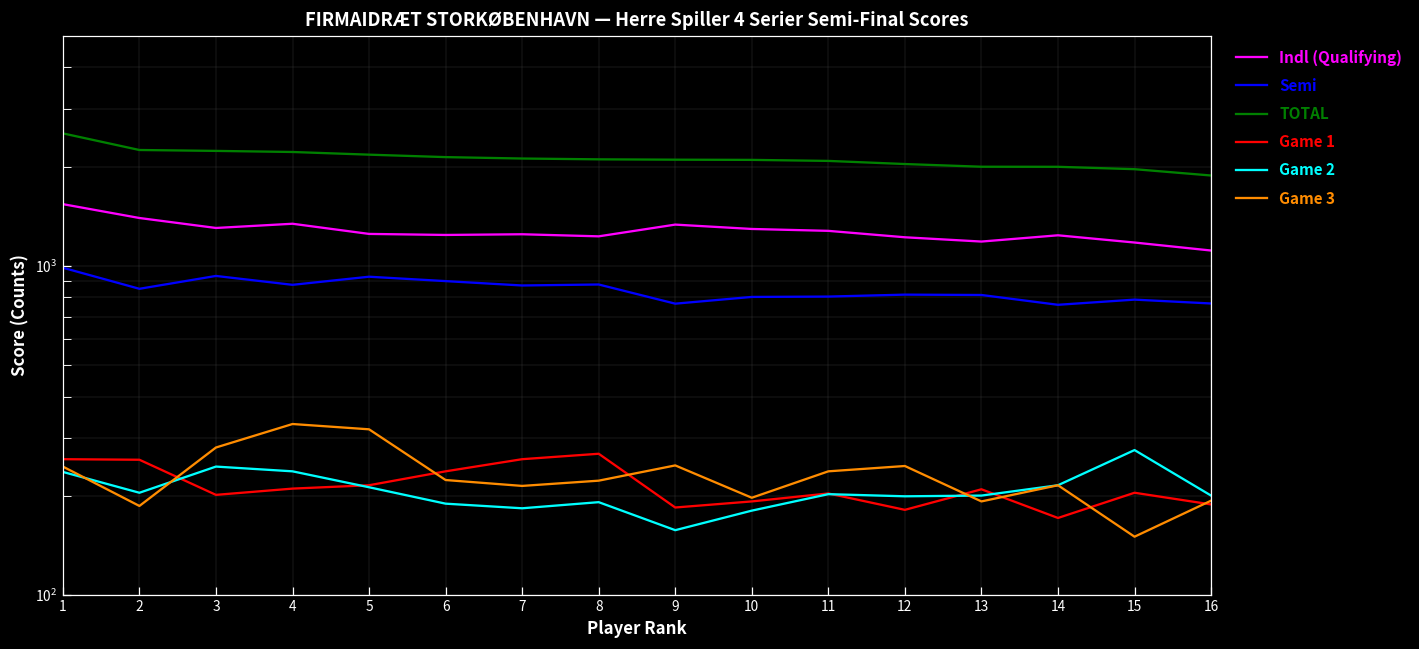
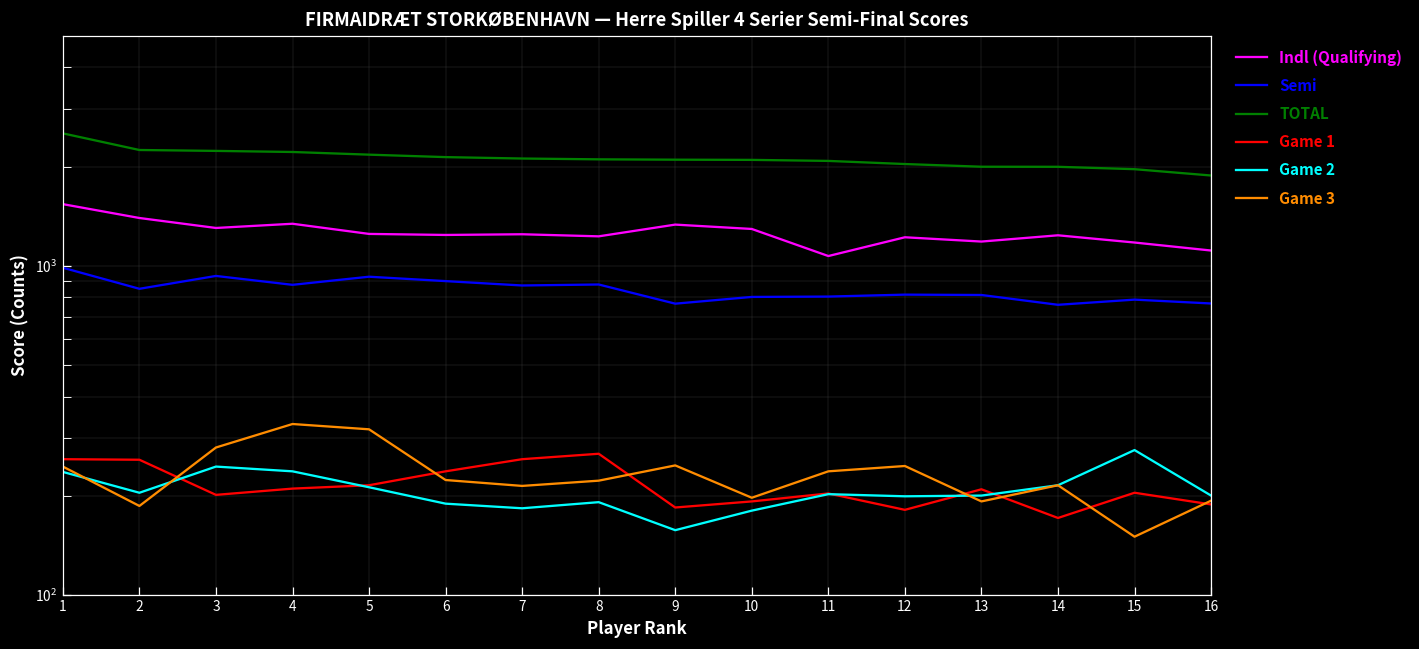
  {
    "Indl (Qualifying)": {
      "1": 1500,
      "2": 1400,
      "3": 1300,
      "4": 1300,
      "5": 1250,
      "6": 1240,
      "7": 1250,
      "8": 1230,
      "9": 1300,
      "10": 1290,
-     "11": 1280,
+     "11": 1070,
      "12": 1220,
      "13": 1180,
      "14": 1240,
      "15": 1180,
      "16": 1110
    },
    "Semi": {
      "1": 990,
      "2": 850,
      "3": 930,
      "4": 870,
      "5": 930,
      "6": 900,
      "7": 870,
      "8": 880,
      "9": 770,
      "10": 800,
      "11": 810,
      "12": 820,
      "13": 810,
      "14": 760,
      "15": 790,
      "16": 770
    },
    "TOTAL": {
      "1": 2500,
      "2": 2200,
      "3": 2200,
      "4": 2200,
      "5": 2200,
      "6": 2100,
      "7": 2100,
      "8": 2100,
      "9": 2100,
      "10": 2100,
      "11": 2100,
      "12": 2000,
      "13": 2000,
      "14": 2000,
      "15": 2000,
      "16": 1900
    },
    "Game 1": {
      "1": 260,
      "2": 260,
      "3": 200,
      "4": 210,
      "6": 240,
      "7": 260,
      "8": 270,
      "9": 180,
      "10": 190,
      "12": 180,
      "13": 210,
      "14": 170,
      "15": 200,
      "16": 190
    },
    "Game 2": {
      "1": 240,
      "2": 200,
      "3": 250,
      "4": 240,
      "6": 190,
      "7": 180,
      "8": 190,
      "9": 160,
      "10": 180,
      "12": 200,
      "13": 200,
      "15": 280,
      "16": 200
    },
    "Game 3": {
      "1": 250,
      "2": 190,
      "3": 280,
      "4": 330,
      "5": 320,
      "6": 220,
      "7": 210,
      "8": 220,
      "9": 250,
      "10": 200,
      "11": 240,
      "12": 250,
      "13": 190,
      "15": 150,
      "16": 190
    }
  }
